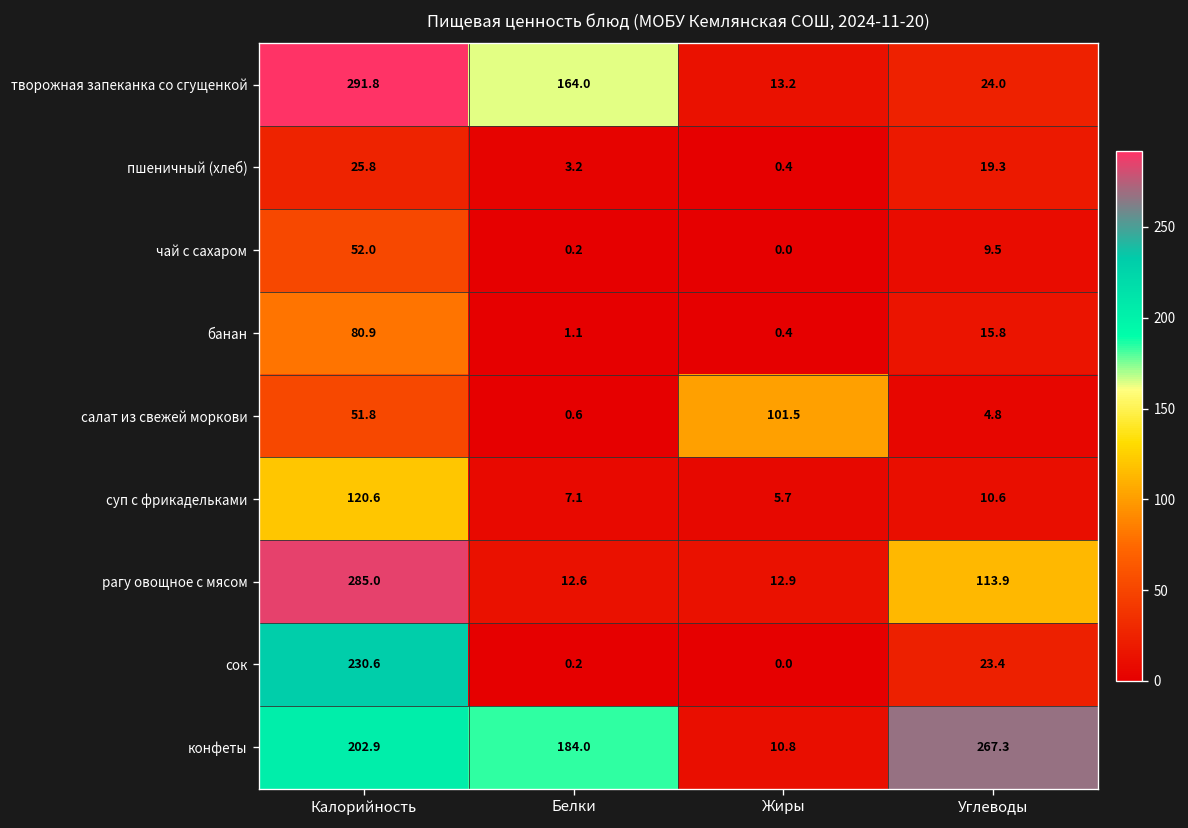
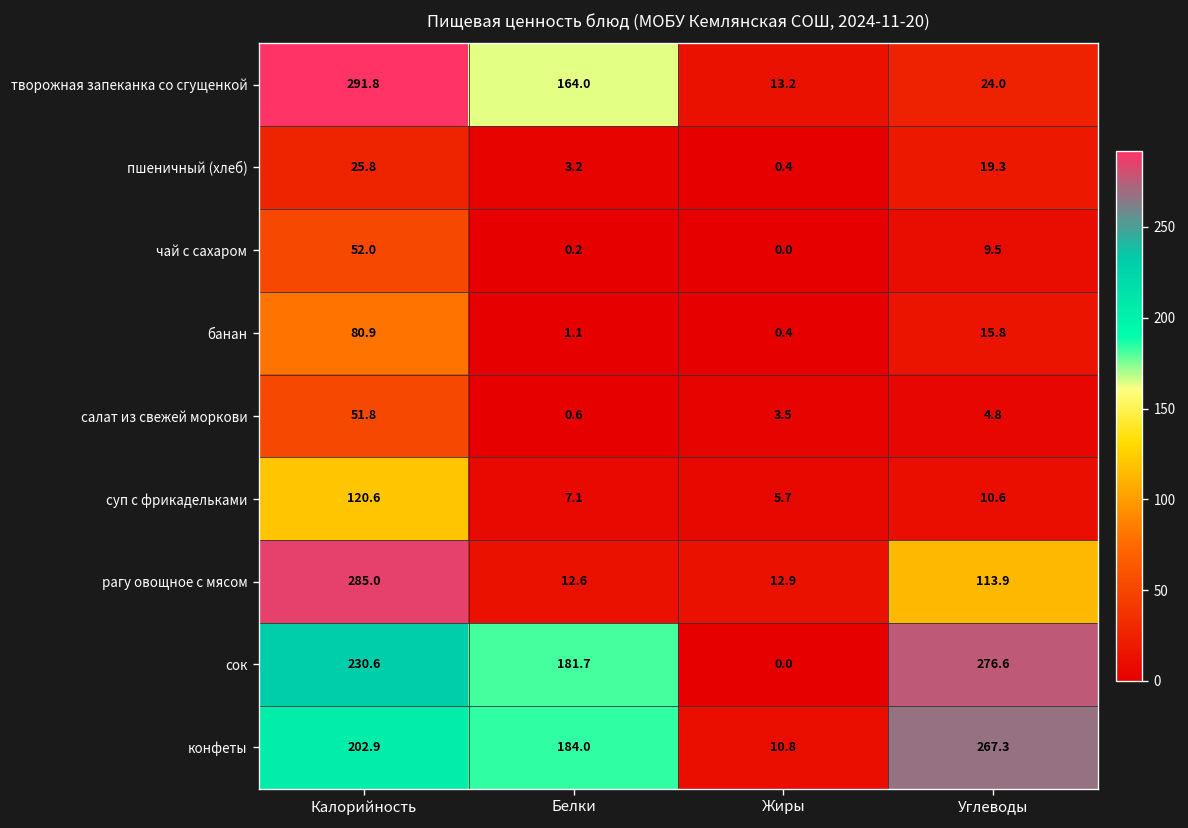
  {
    "творожная запеканка со сгущенкой": {
      "Калорийность": 291.8,
      "Белки": 164.0,
      "Жиры": 13.2,
      "Углеводы": 24.0
    },
    "пшеничный (хлеб)": {
      "Калорийность": 25.8,
      "Белки": 3.2,
      "Жиры": 0.4,
      "Углеводы": 19.3
    },
    "чай с сахаром": {
      "Калорийность": 52.0,
      "Белки": 0.2,
      "Жиры": 0.0,
      "Углеводы": 9.5
    },
    "банан": {
      "Калорийность": 80.9,
      "Белки": 1.1,
      "Жиры": 0.4,
      "Углеводы": 15.8
    },
    "салат из свежей моркови": {
      "Калорийность": 51.8,
      "Белки": 0.6,
-     "Жиры": 101.5,
+     "Жиры": 3.5,
      "Углеводы": 4.8
    },
    "суп с фрикадельками": {
      "Калорийность": 120.6,
      "Белки": 7.1,
      "Жиры": 5.7,
      "Углеводы": 10.6
    },
    "рагу овощное с мясом": {
      "Калорийность": 285.0,
      "Белки": 12.6,
      "Жиры": 12.9,
      "Углеводы": 113.9
    },
    "сок": {
      "Калорийность": 230.6,
-     "Белки": 0.2,
+     "Белки": 181.7,
      "Жиры": 0.0,
-     "Углеводы": 23.4
+     "Углеводы": 276.6
    },
    "конфеты": {
      "Калорийность": 202.9,
      "Белки": 184.0,
      "Жиры": 10.8,
      "Углеводы": 267.3
    }
  }
